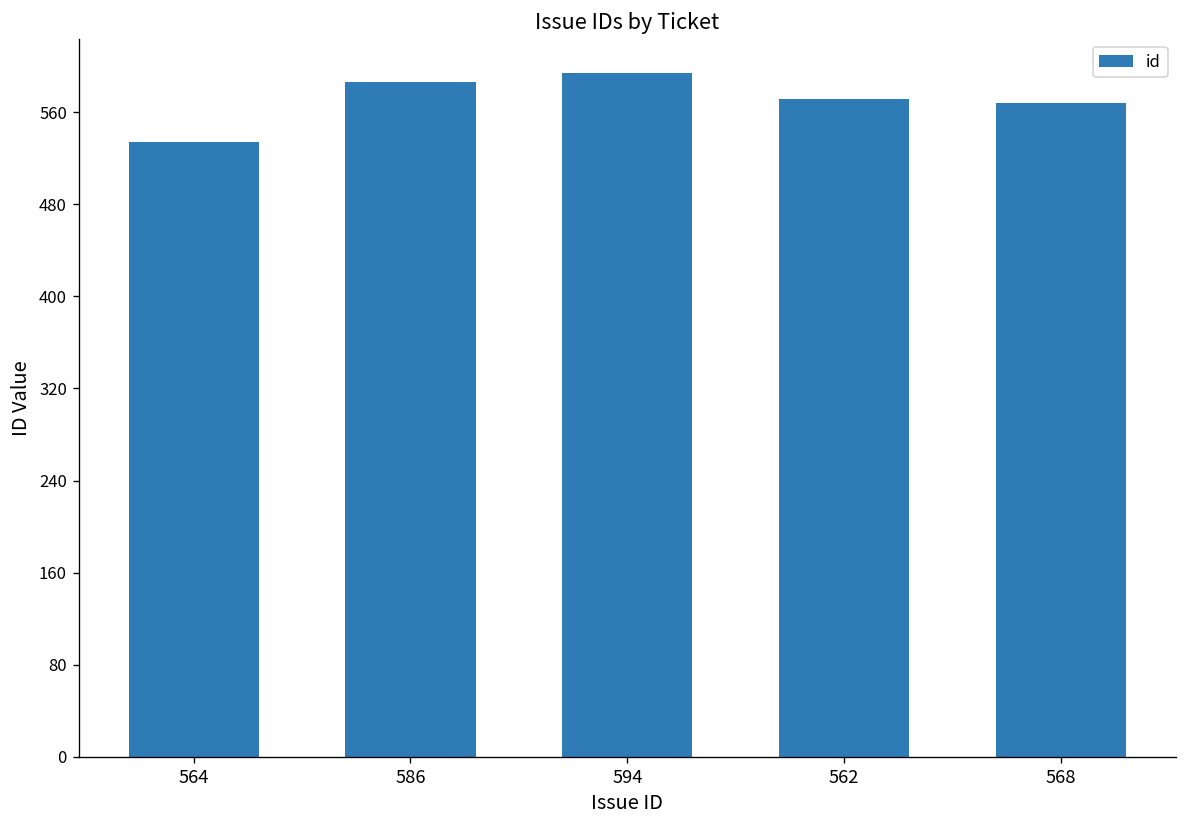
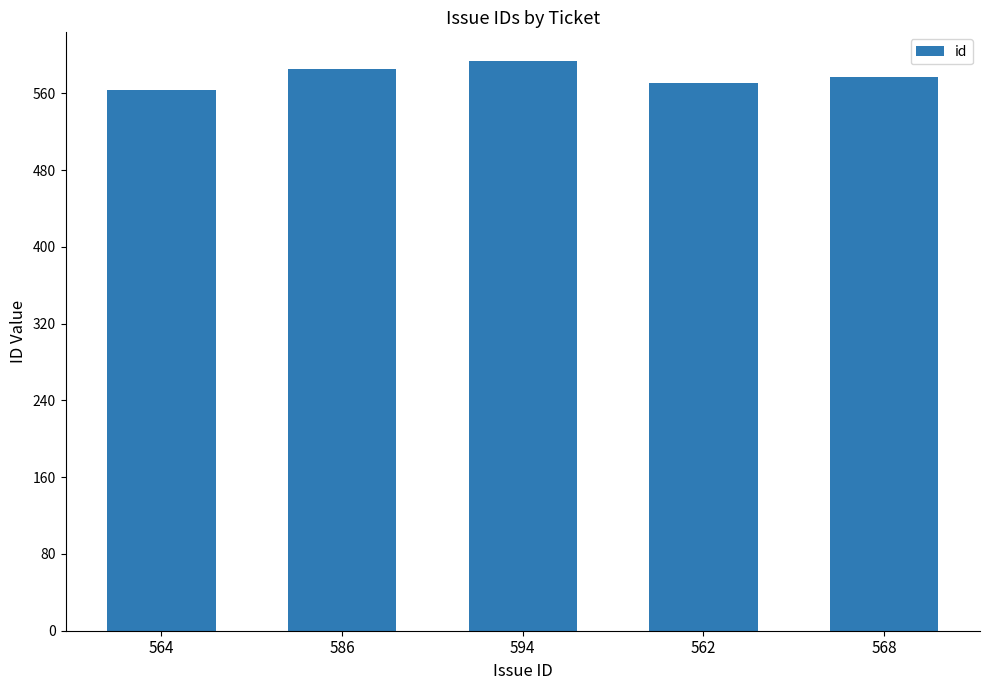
  {
-   "564": 530,
+   "564": 560,
    "586": 590,
    "594": 590,
    "562": 570,
-   "568": 570
+   "568": 580
  }
